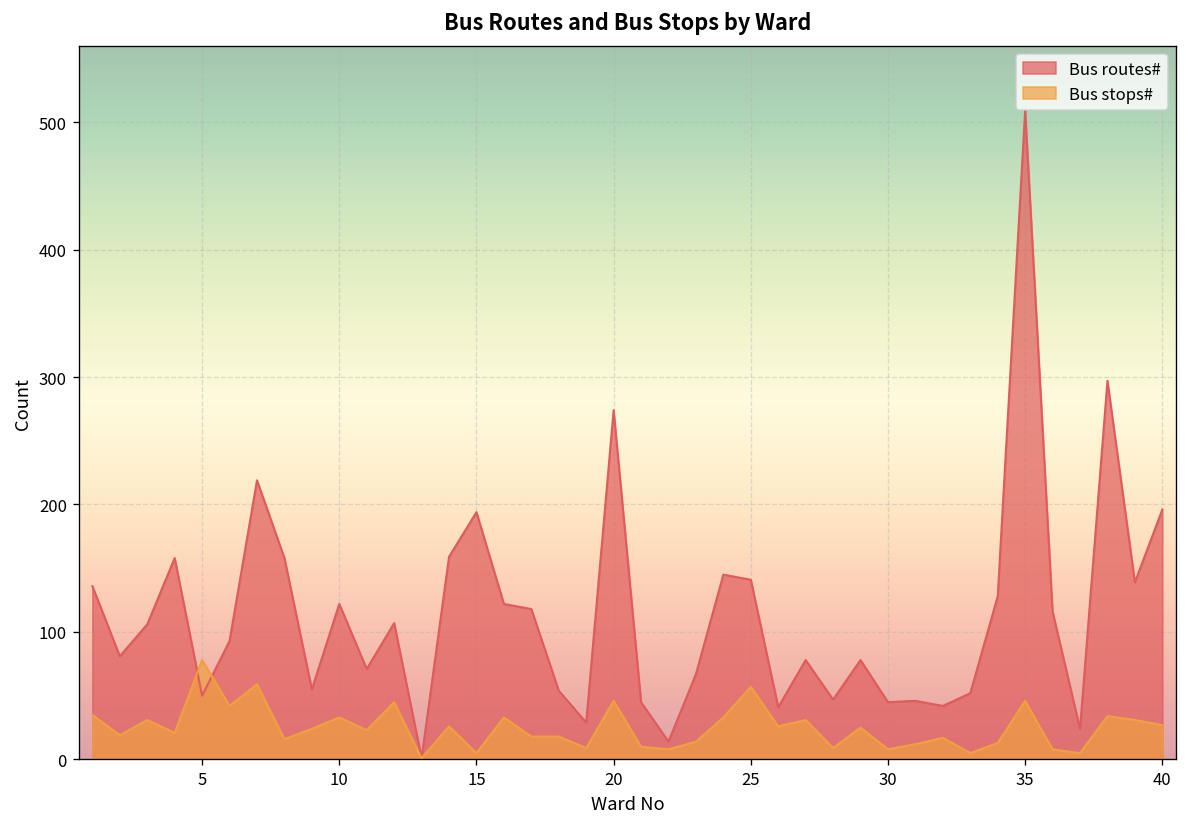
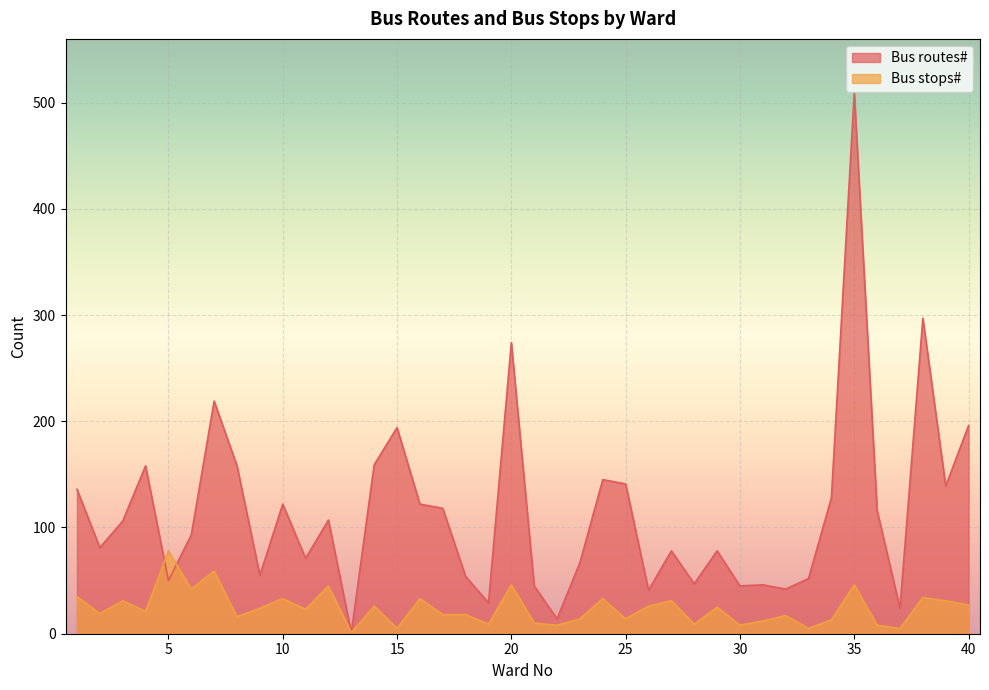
  {
    "Bus routes#": {
      "5": 50,
      "10": 122,
      "15": 194,
      "20": 274,
      "25": 141,
      "30": 45,
      "35": 509,
      "40": 196
    },
    "Bus stops#": {
      "5": 78,
      "10": 33,
      "15": 5,
      "20": 46,
-     "25": 57,
+     "25": 14,
      "30": 8,
      "35": 46,
      "40": 27
    }
  }
